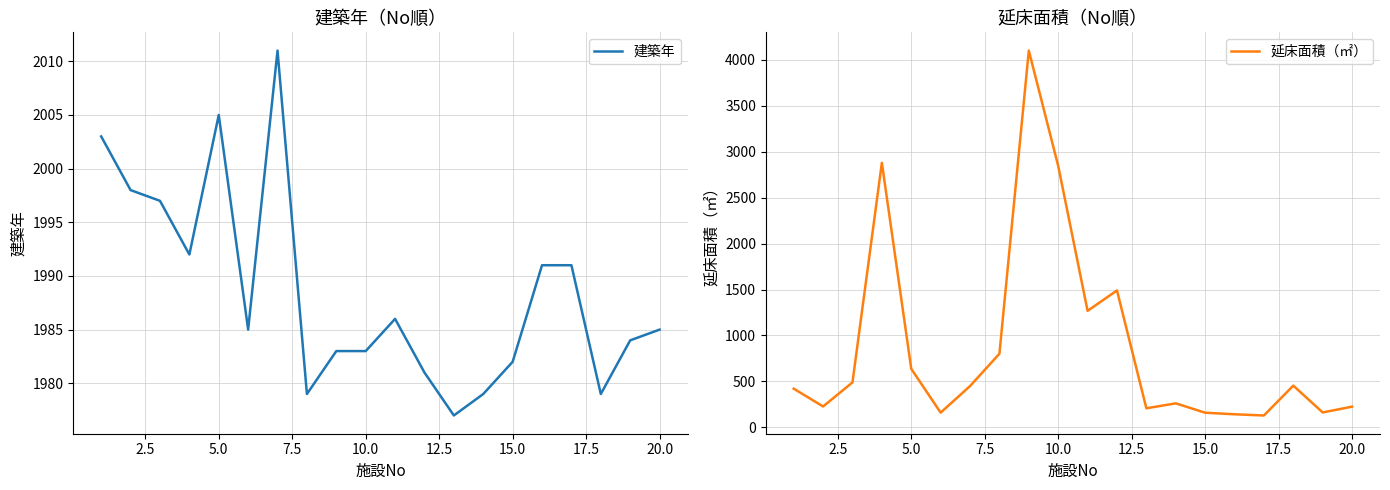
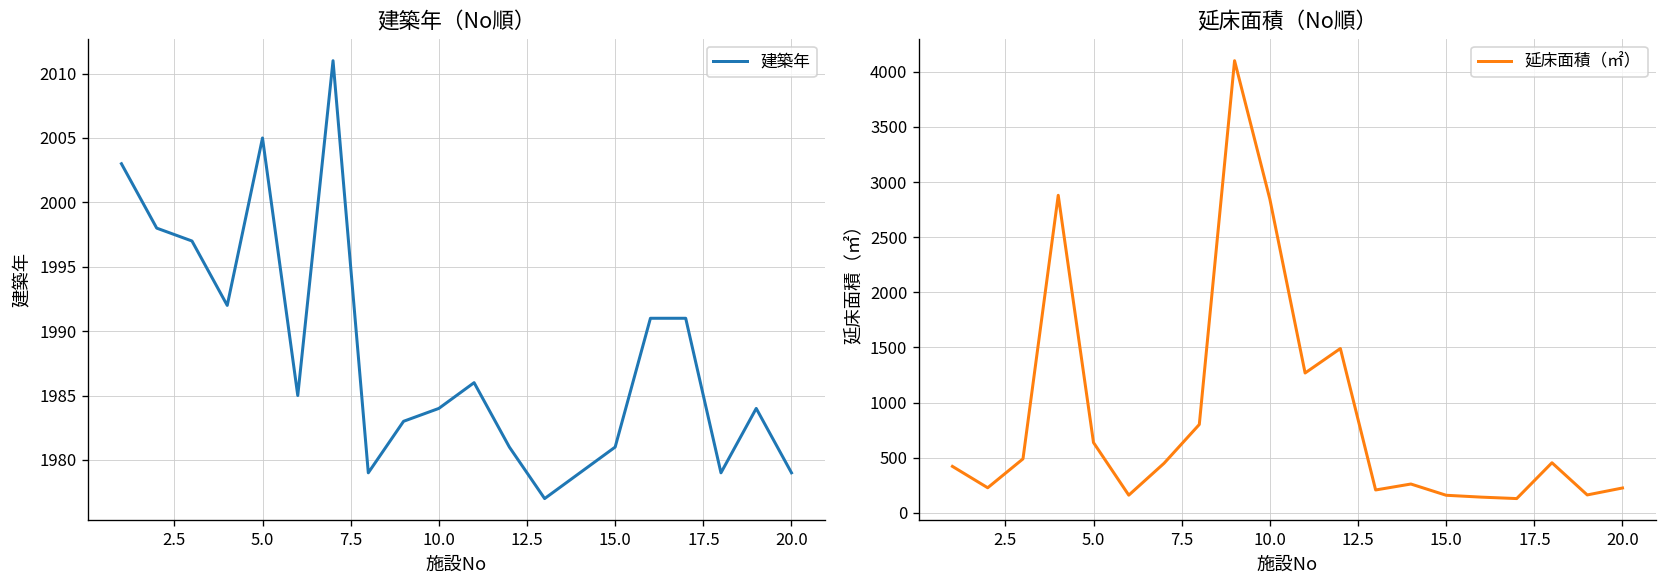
  {
    "建築年（No順）": {
      "5.0": 2005,
-     "10.0": 1983,
-     "15.0": 1982,
-     "20.0": 1985
+     "10.0": 1984,
+     "15.0": 1981,
+     "20.0": 1979
    },
    "延床面積（No順）": {
      "5.0": 600,
      "10.0": 2800,
      "15.0": 200,
      "20.0": 200
    }
  }
